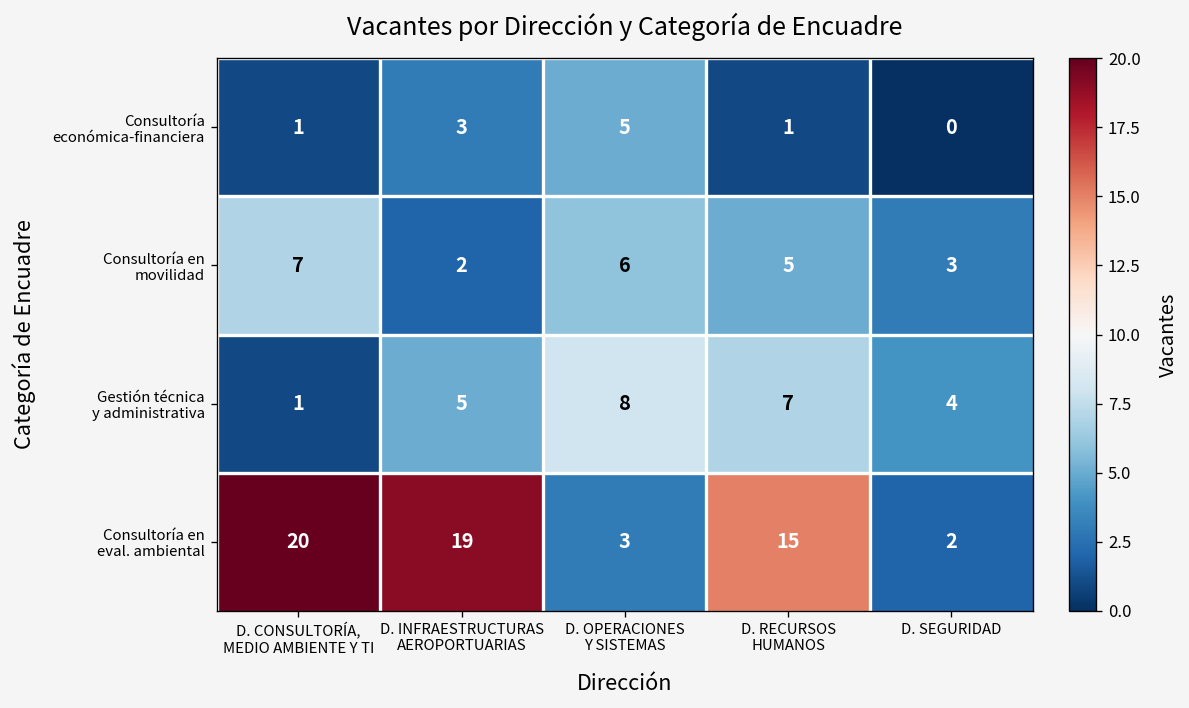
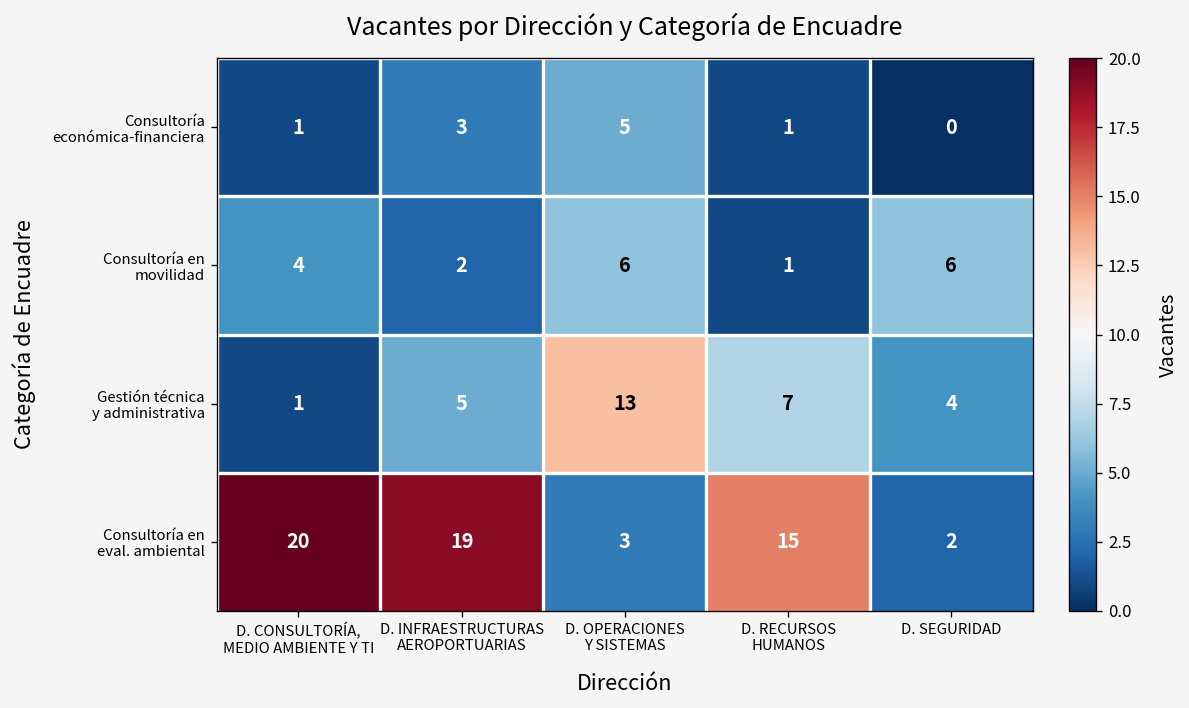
  {
    "Consultoría económica-financiera": {
      "D. CONSULTORÍA, MEDIO AMBIENTE Y TI": 1,
      "D. INFRAESTRUCTURAS AEROPORTUARIAS": 3,
      "D. OPERACIONES Y SISTEMAS": 5,
      "D. RECURSOS HUMANOS": 1,
      "D. SEGURIDAD": 0
    },
    "Consultoría en movilidad": {
-     "D. CONSULTORÍA, MEDIO AMBIENTE Y TI": 7,
+     "D. CONSULTORÍA, MEDIO AMBIENTE Y TI": 4,
      "D. INFRAESTRUCTURAS AEROPORTUARIAS": 2,
      "D. OPERACIONES Y SISTEMAS": 6,
-     "D. RECURSOS HUMANOS": 5,
-     "D. SEGURIDAD": 3
+     "D. RECURSOS HUMANOS": 1,
+     "D. SEGURIDAD": 6
    },
    "Gestión técnica y administrativa": {
      "D. CONSULTORÍA, MEDIO AMBIENTE Y TI": 1,
      "D. INFRAESTRUCTURAS AEROPORTUARIAS": 5,
-     "D. OPERACIONES Y SISTEMAS": 8,
+     "D. OPERACIONES Y SISTEMAS": 13,
      "D. RECURSOS HUMANOS": 7,
      "D. SEGURIDAD": 4
    },
    "Consultoría en eval. ambiental": {
      "D. CONSULTORÍA, MEDIO AMBIENTE Y TI": 20,
      "D. INFRAESTRUCTURAS AEROPORTUARIAS": 19,
      "D. OPERACIONES Y SISTEMAS": 3,
      "D. RECURSOS HUMANOS": 15,
      "D. SEGURIDAD": 2
    }
  }
